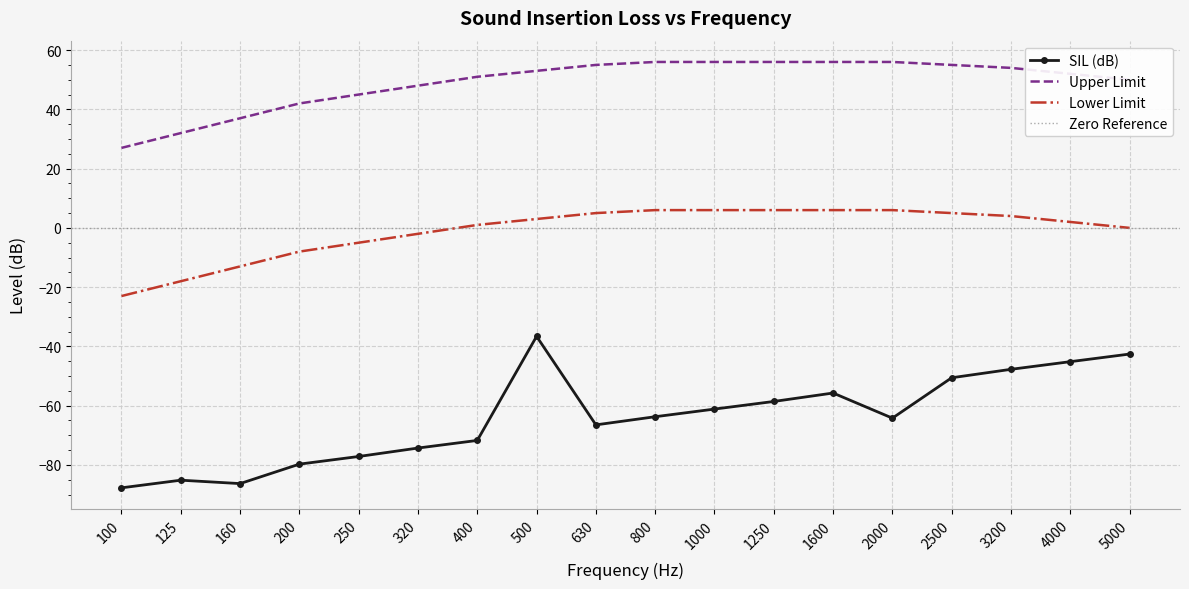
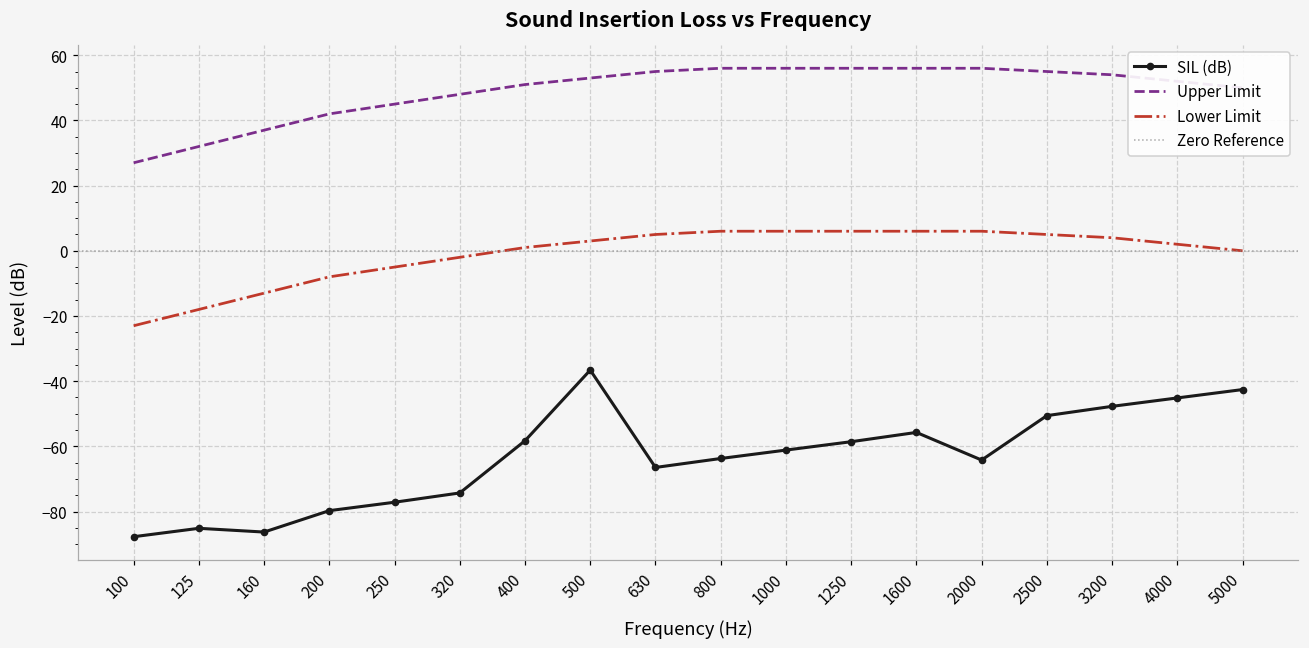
  {
    "SIL (dB)": {
      "100": -88,
      "125": -85,
      "160": -86,
      "200": -80,
      "250": -77,
      "320": -74,
-     "400": -72,
+     "400": -58,
      "500": -37,
      "630": -66,
      "800": -64,
      "1000": -61,
      "1250": -59,
      "1600": -56,
      "2000": -64,
      "2500": -51,
      "3200": -48,
      "4000": -45,
      "5000": -43
    },
    "Upper Limit": {
      "100": 27,
      "125": 32,
      "160": 37,
      "200": 42,
      "250": 45,
      "320": 48,
      "400": 51,
      "500": 53,
      "630": 55,
      "800": 56,
      "1000": 56,
      "1250": 56,
      "1600": 56,
      "2000": 56,
      "2500": 55,
      "3200": 54
    },
    "Lower Limit": {
      "100": -23,
      "125": -18,
      "160": -13,
      "200": -8,
      "250": -5,
      "320": -2,
      "400": 1,
      "500": 3,
      "630": 5,
      "800": 6,
      "1000": 6,
      "1250": 6,
      "1600": 6,
      "2000": 6,
      "2500": 5,
      "3200": 4,
      "4000": 2,
      "5000": 0
    }
  }
